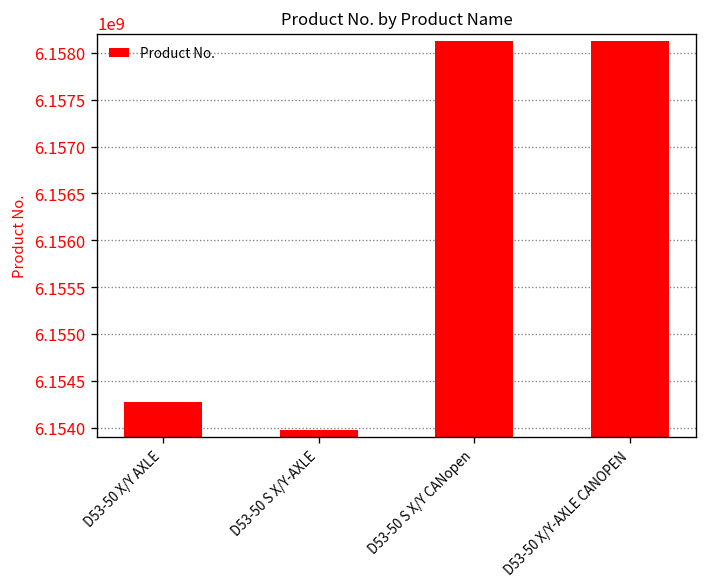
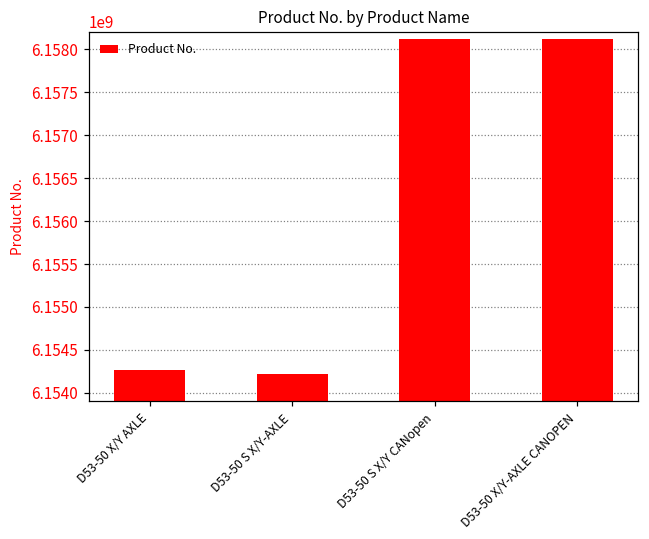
  {
    "D53-50 X/Y AXLE": 6154300000,
-   "D53-50 S X/Y-AXLE": 6154000000,
+   "D53-50 S X/Y-AXLE": 6154200000,
    "D53-50 S X/Y CANopen": 6158100000,
    "D53-50 X/Y-AXLE CANOPEN": 6158100000
  }
